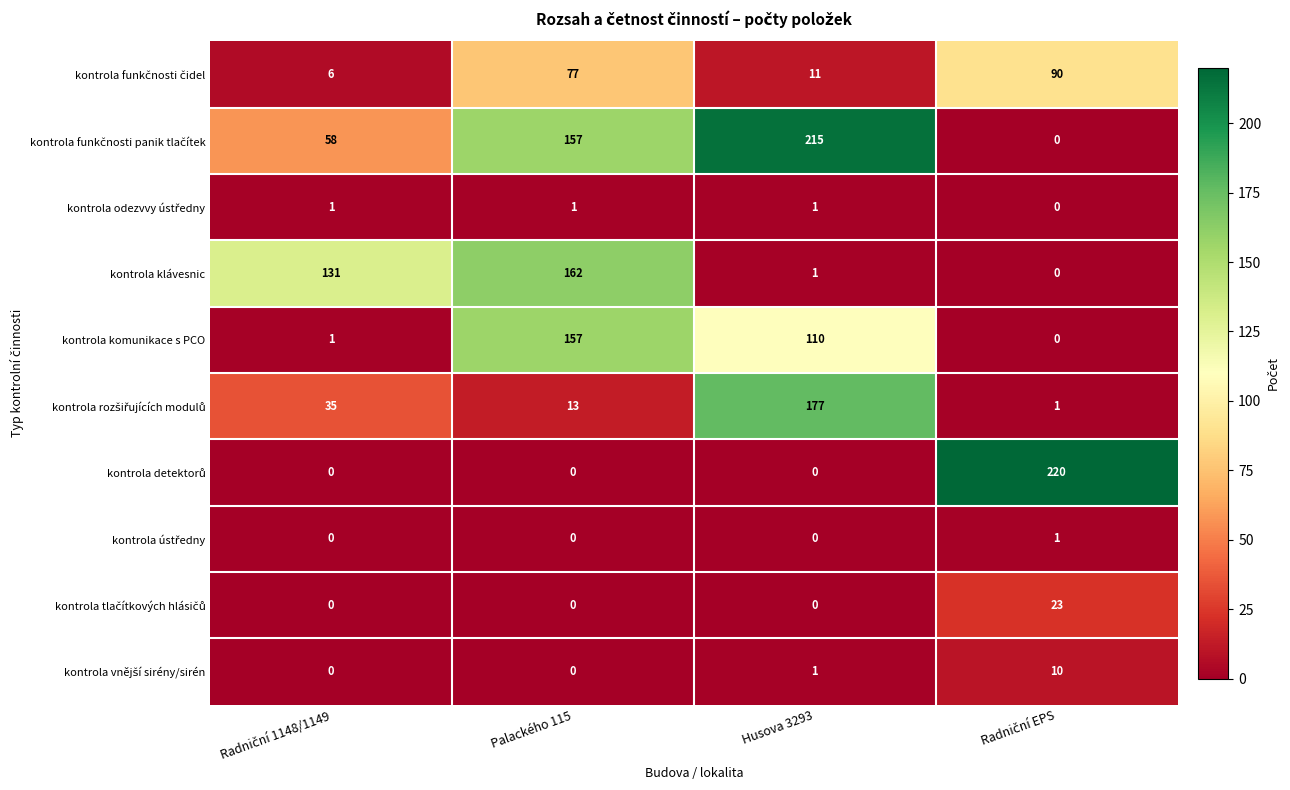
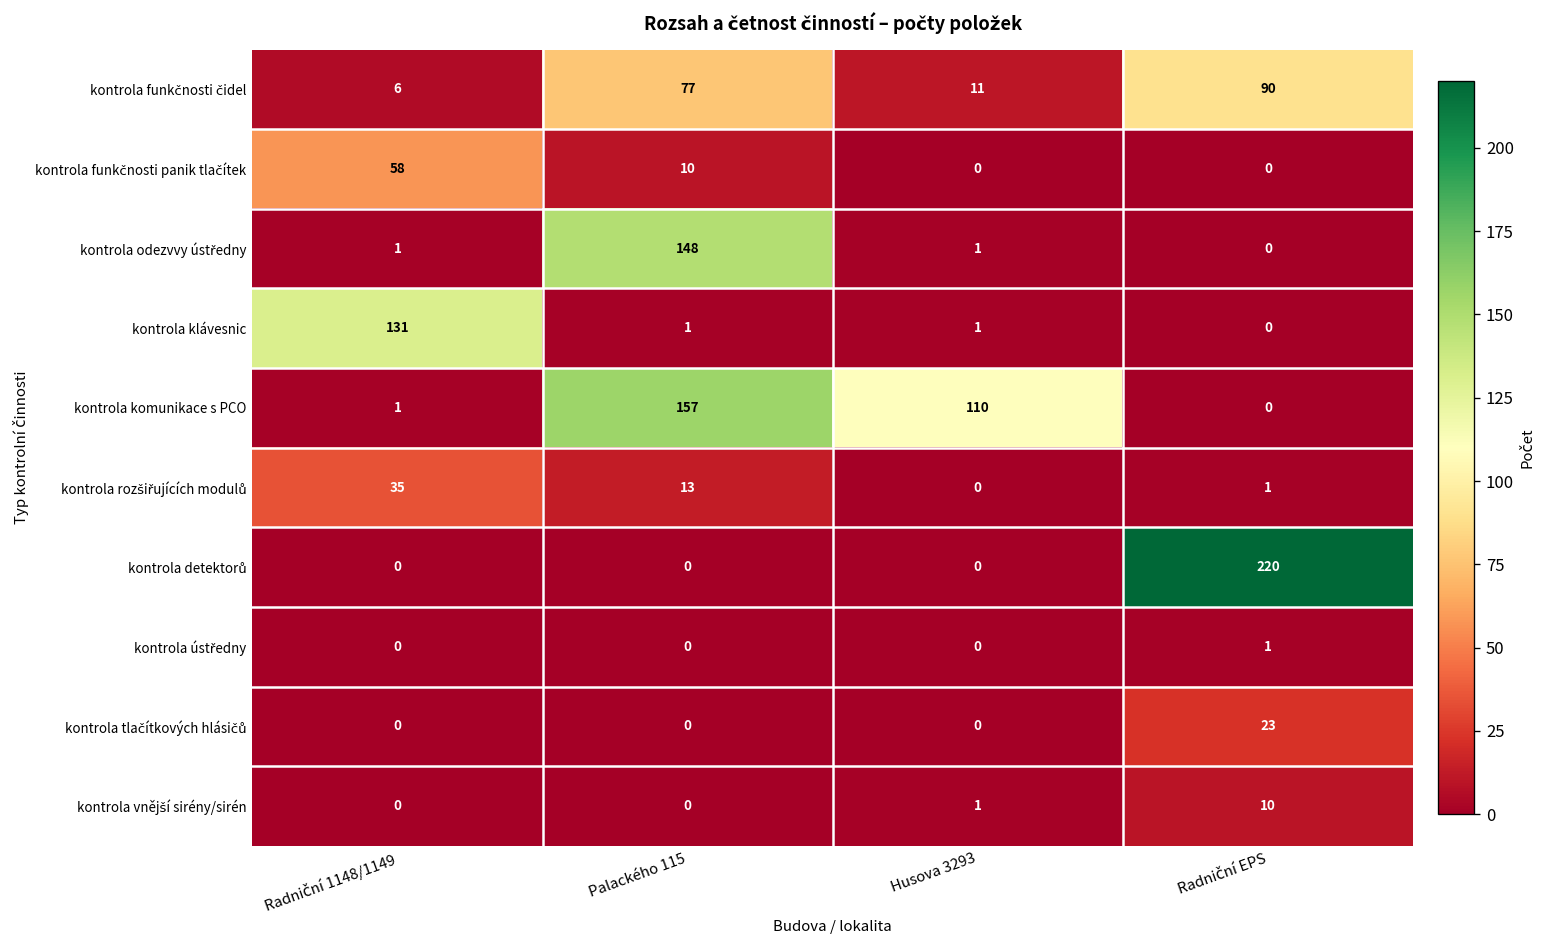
  {
    "kontrola funkčnosti čidel": {
      "Radniční 1148/1149": 6,
      "Palackého 115": 77,
      "Husova 3293": 11,
      "Radniční EPS": 90
    },
    "kontrola funkčnosti panik tlačítek": {
      "Radniční 1148/1149": 58,
-     "Palackého 115": 157,
-     "Husova 3293": 215,
+     "Palackého 115": 10,
+     "Husova 3293": 0,
      "Radniční EPS": 0
    },
    "kontrola odezvvy ústředny": {
      "Radniční 1148/1149": 1,
-     "Palackého 115": 1,
+     "Palackého 115": 148,
      "Husova 3293": 1,
      "Radniční EPS": 0
    },
    "kontrola klávesnic": {
      "Radniční 1148/1149": 131,
-     "Palackého 115": 162,
+     "Palackého 115": 1,
      "Husova 3293": 1,
      "Radniční EPS": 0
    },
    "kontrola komunikace s PCO": {
      "Radniční 1148/1149": 1,
      "Palackého 115": 157,
      "Husova 3293": 110,
      "Radniční EPS": 0
    },
    "kontrola rozšiřujících modulů": {
      "Radniční 1148/1149": 35,
      "Palackého 115": 13,
-     "Husova 3293": 177,
+     "Husova 3293": 0,
      "Radniční EPS": 1
    },
    "kontrola detektorů": {
      "Radniční 1148/1149": 0,
      "Palackého 115": 0,
      "Husova 3293": 0,
      "Radniční EPS": 220
    },
    "kontrola ústředny": {
      "Radniční 1148/1149": 0,
      "Palackého 115": 0,
      "Husova 3293": 0,
      "Radniční EPS": 1
    },
    "kontrola tlačítkových hlásičů": {
      "Radniční 1148/1149": 0,
      "Palackého 115": 0,
      "Husova 3293": 0,
      "Radniční EPS": 23
    },
    "kontrola vnější sirény/sirén": {
      "Radniční 1148/1149": 0,
      "Palackého 115": 0,
      "Husova 3293": 1,
      "Radniční EPS": 10
    }
  }
